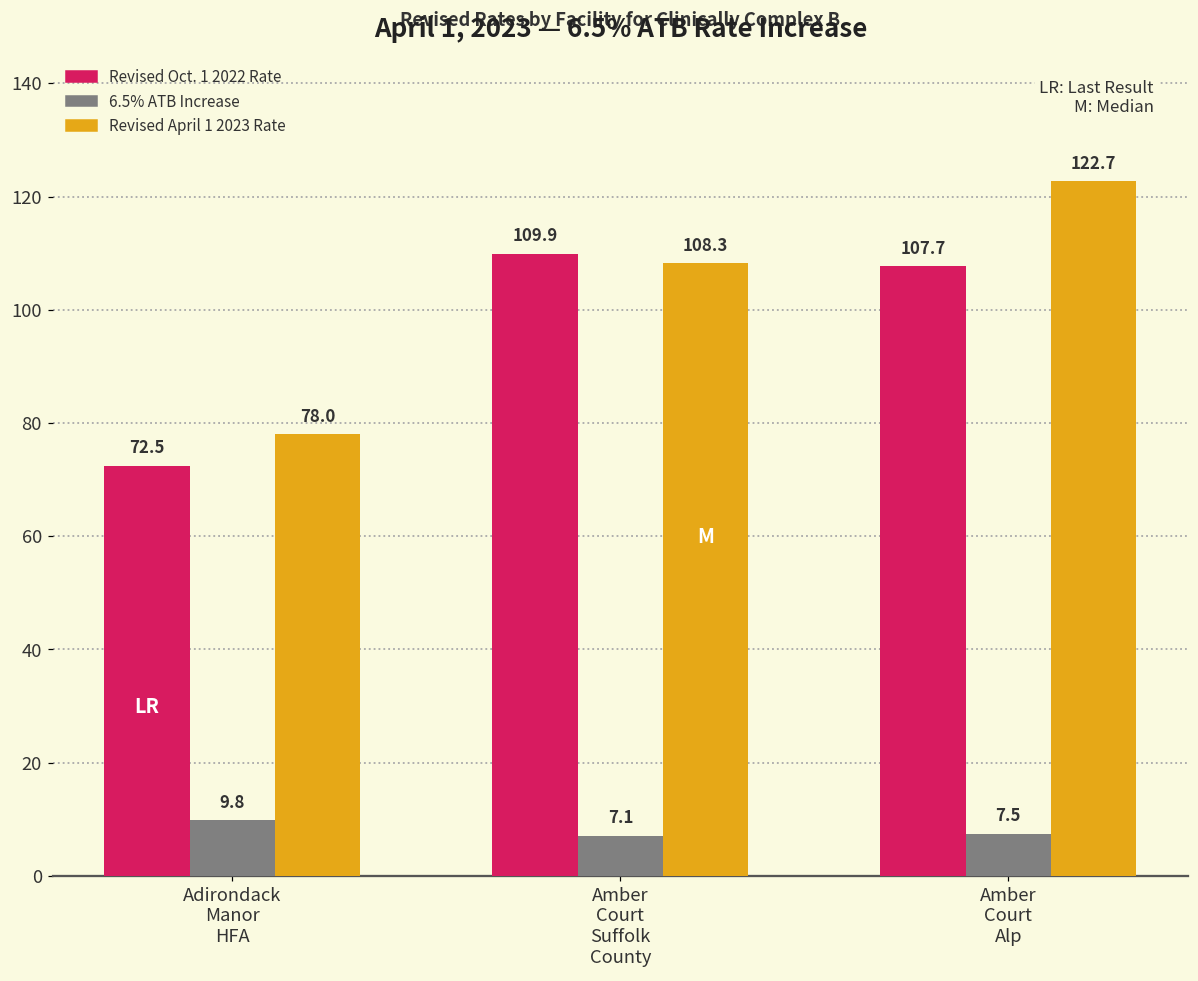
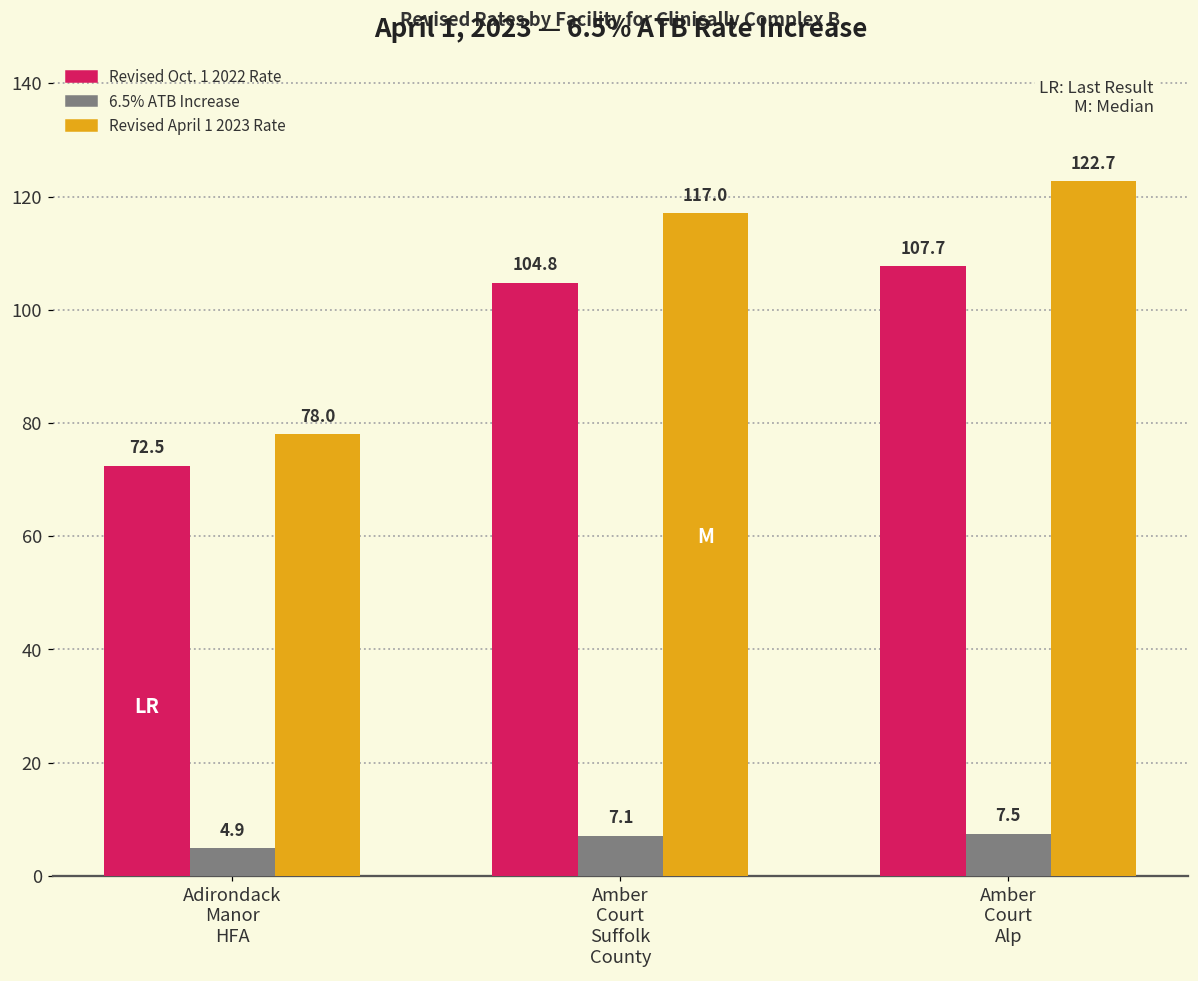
  {
    "Revised Oct. 1 2022 Rate": {
      "Adirondack Manor HFA": 72.5,
-     "Amber Court Suffolk County": 109.9,
+     "Amber Court Suffolk County": 104.8,
      "Amber Court Alp": 107.7
    },
    "6.5% ATB Increase": {
-     "Adirondack Manor HFA": 9.8,
+     "Adirondack Manor HFA": 4.9,
      "Amber Court Suffolk County": 7.1,
      "Amber Court Alp": 7.5
    },
    "Revised April 1 2023 Rate": {
      "Adirondack Manor HFA": 78.0,
-     "Amber Court Suffolk County": 108.3,
+     "Amber Court Suffolk County": 117.0,
      "Amber Court Alp": 122.7
    }
  }
